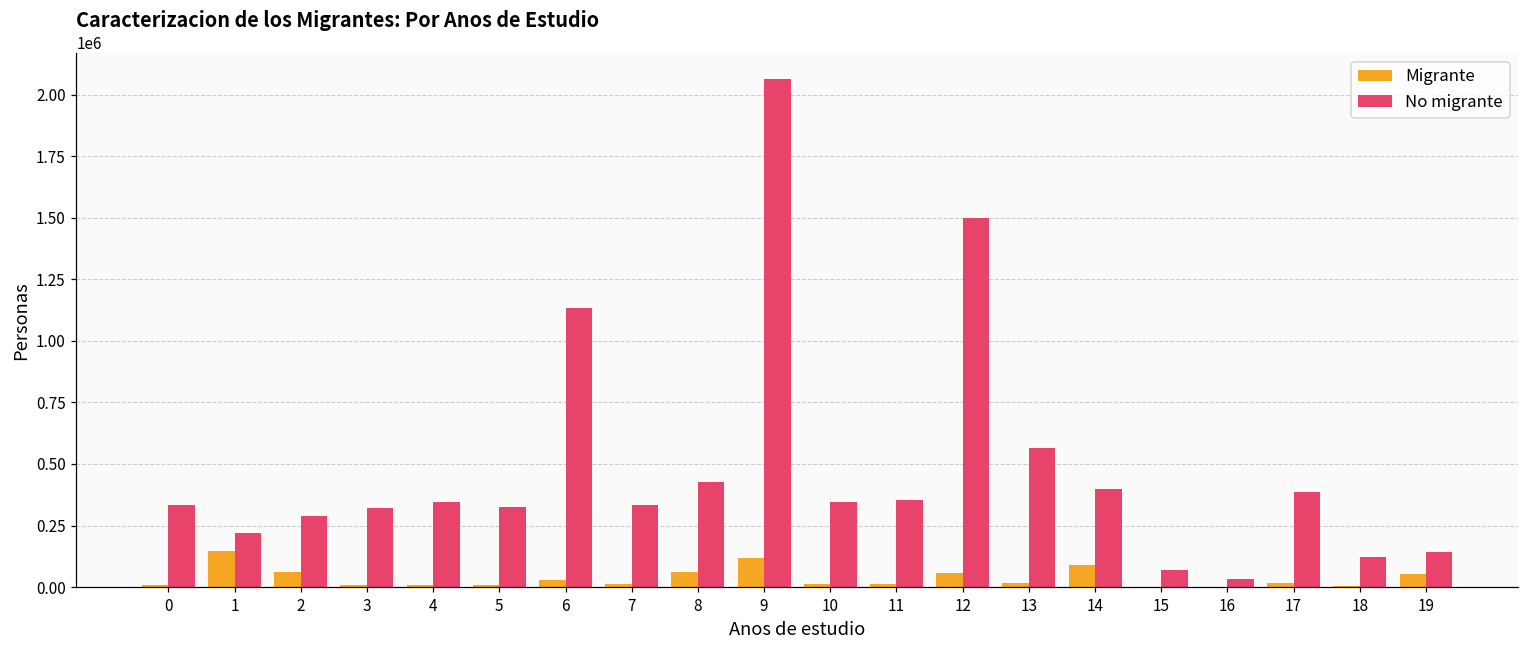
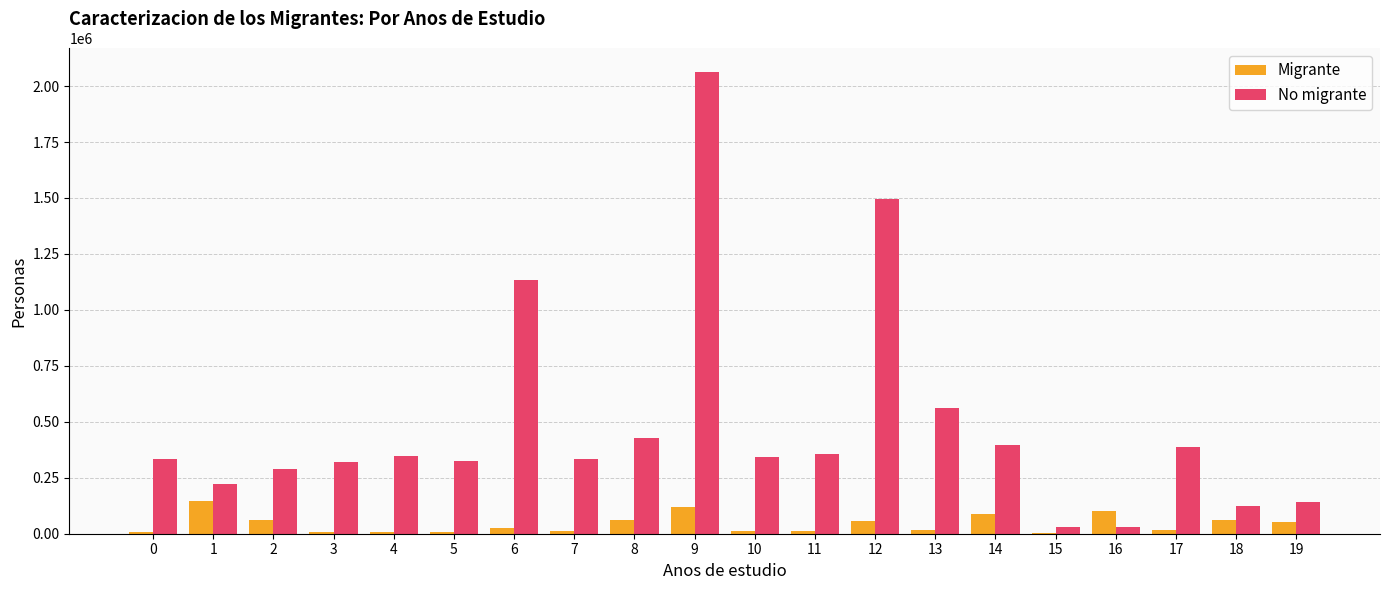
  {
    "Migrante": {
      "1": 150000,
      "2": 60000,
      "6": 30000,
      "7": 10000,
      "8": 60000,
      "9": 120000,
      "10": 10000,
      "11": 10000,
      "12": 60000,
      "13": 20000,
      "14": 90000,
-     "16": 0,
+     "16": 100000,
      "17": 20000,
-     "18": 10000,
+     "18": 60000,
      "19": 50000
    },
    "No migrante": {
      "0": 330000,
      "1": 220000,
      "2": 290000,
      "3": 320000,
      "4": 350000,
      "5": 330000,
      "6": 1140000,
      "7": 330000,
      "8": 430000,
      "9": 2060000,
      "10": 340000,
      "11": 360000,
      "12": 1500000,
      "13": 560000,
      "14": 400000,
-     "15": 70000,
+     "15": 30000,
      "16": 30000,
      "17": 390000,
      "18": 120000,
      "19": 140000
    }
  }
